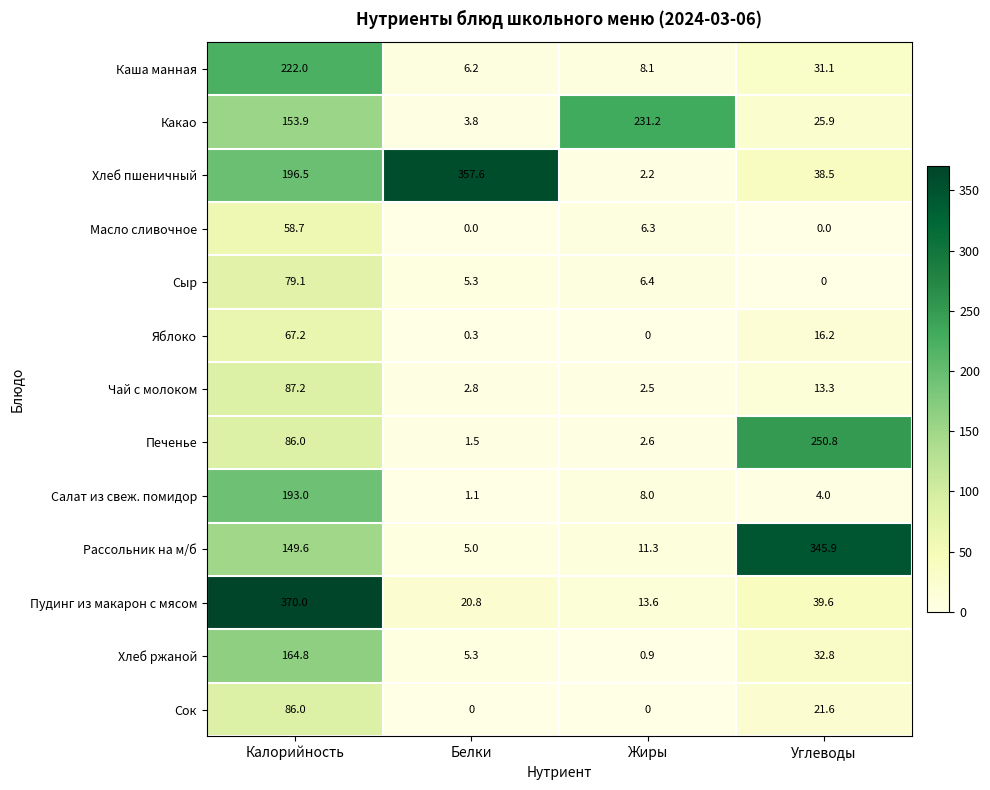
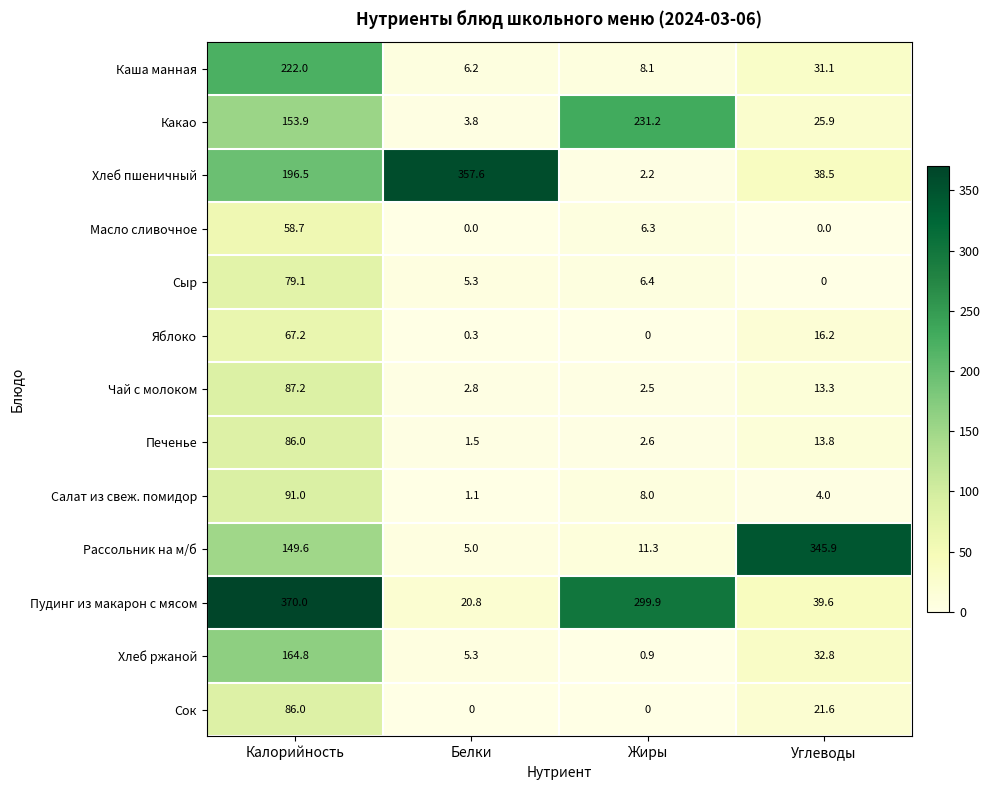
  {
    "Каша манная": {
      "Калорийность": 222.0,
      "Белки": 6.2,
      "Жиры": 8.1,
      "Углеводы": 31.1
    },
    "Какао": {
      "Калорийность": 153.9,
      "Белки": 3.8,
      "Жиры": 231.2,
      "Углеводы": 25.9
    },
    "Хлеб пшеничный": {
      "Калорийность": 196.5,
      "Белки": 357.6,
      "Жиры": 2.2,
      "Углеводы": 38.5
    },
    "Масло сливочное": {
      "Калорийность": 58.7,
      "Белки": 0.0,
      "Жиры": 6.3,
      "Углеводы": 0.0
    },
    "Сыр": {
      "Калорийность": 79.1,
      "Белки": 5.3,
      "Жиры": 6.4,
      "Углеводы": 0
    },
    "Яблоко": {
      "Калорийность": 67.2,
      "Белки": 0.3,
      "Жиры": 0,
      "Углеводы": 16.2
    },
    "Чай с молоком": {
      "Калорийность": 87.2,
      "Белки": 2.8,
      "Жиры": 2.5,
      "Углеводы": 13.3
    },
    "Печенье": {
      "Калорийность": 86.0,
      "Белки": 1.5,
      "Жиры": 2.6,
-     "Углеводы": 250.8
+     "Углеводы": 13.8
    },
    "Салат из свеж. помидор": {
-     "Калорийность": 193.0,
+     "Калорийность": 91.0,
      "Белки": 1.1,
      "Жиры": 8.0,
      "Углеводы": 4.0
    },
    "Рассольник на м/б": {
      "Калорийность": 149.6,
      "Белки": 5.0,
      "Жиры": 11.3,
      "Углеводы": 345.9
    },
    "Пудинг из макарон с мясом": {
      "Калорийность": 370.0,
      "Белки": 20.8,
-     "Жиры": 13.6,
+     "Жиры": 299.9,
      "Углеводы": 39.6
    },
    "Хлеб ржаной": {
      "Калорийность": 164.8,
      "Белки": 5.3,
      "Жиры": 0.9,
      "Углеводы": 32.8
    },
    "Сок": {
      "Калорийность": 86.0,
      "Белки": 0,
      "Жиры": 0,
      "Углеводы": 21.6
    }
  }
